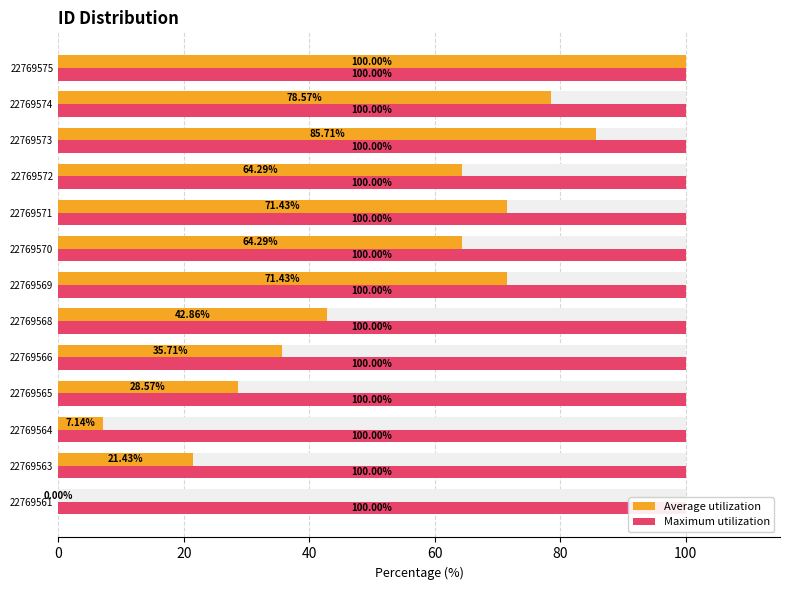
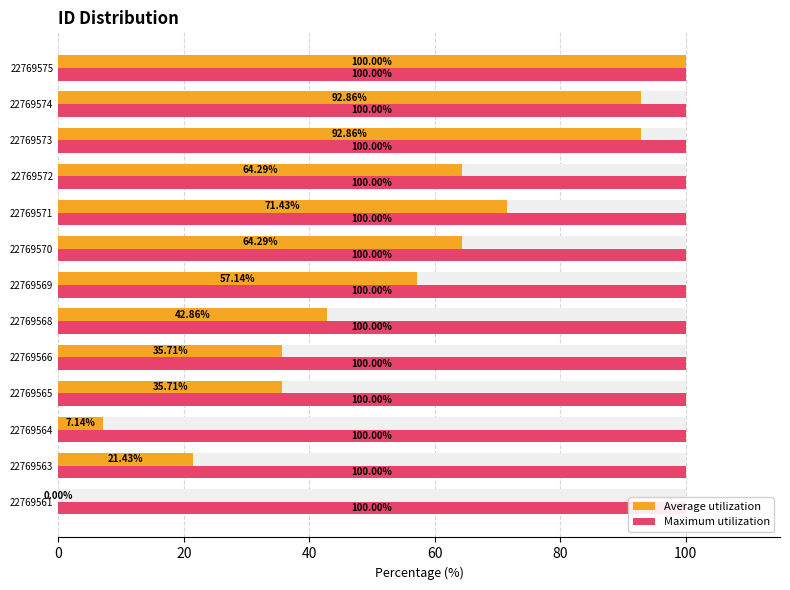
  {
    "Maximum utilization": {
      "22769575": "100.00%",
      "22769574": "100.00%",
      "22769573": "100.00%",
      "22769572": "100.00%",
      "22769571": "100.00%",
      "22769570": "100.00%",
      "22769569": "100.00%",
      "22769568": "100.00%",
      "22769566": "100.00%",
      "22769565": "100.00%",
      "22769564": "100.00%",
      "22769563": "100.00%"
    },
    "Average utilization": {
      "22769575": "100.00%",
-     "22769574": "78.57%",
-     "22769573": "85.71%",
-     "22769569": "71.43%",
-     "22769565": "28.57%",
+     "22769574": "92.86%",
+     "22769573": "92.86%",
+     "22769569": "57.14%",
+     "22769565": "35.71%",
      "22769561": "0.00%"
    }
  }
